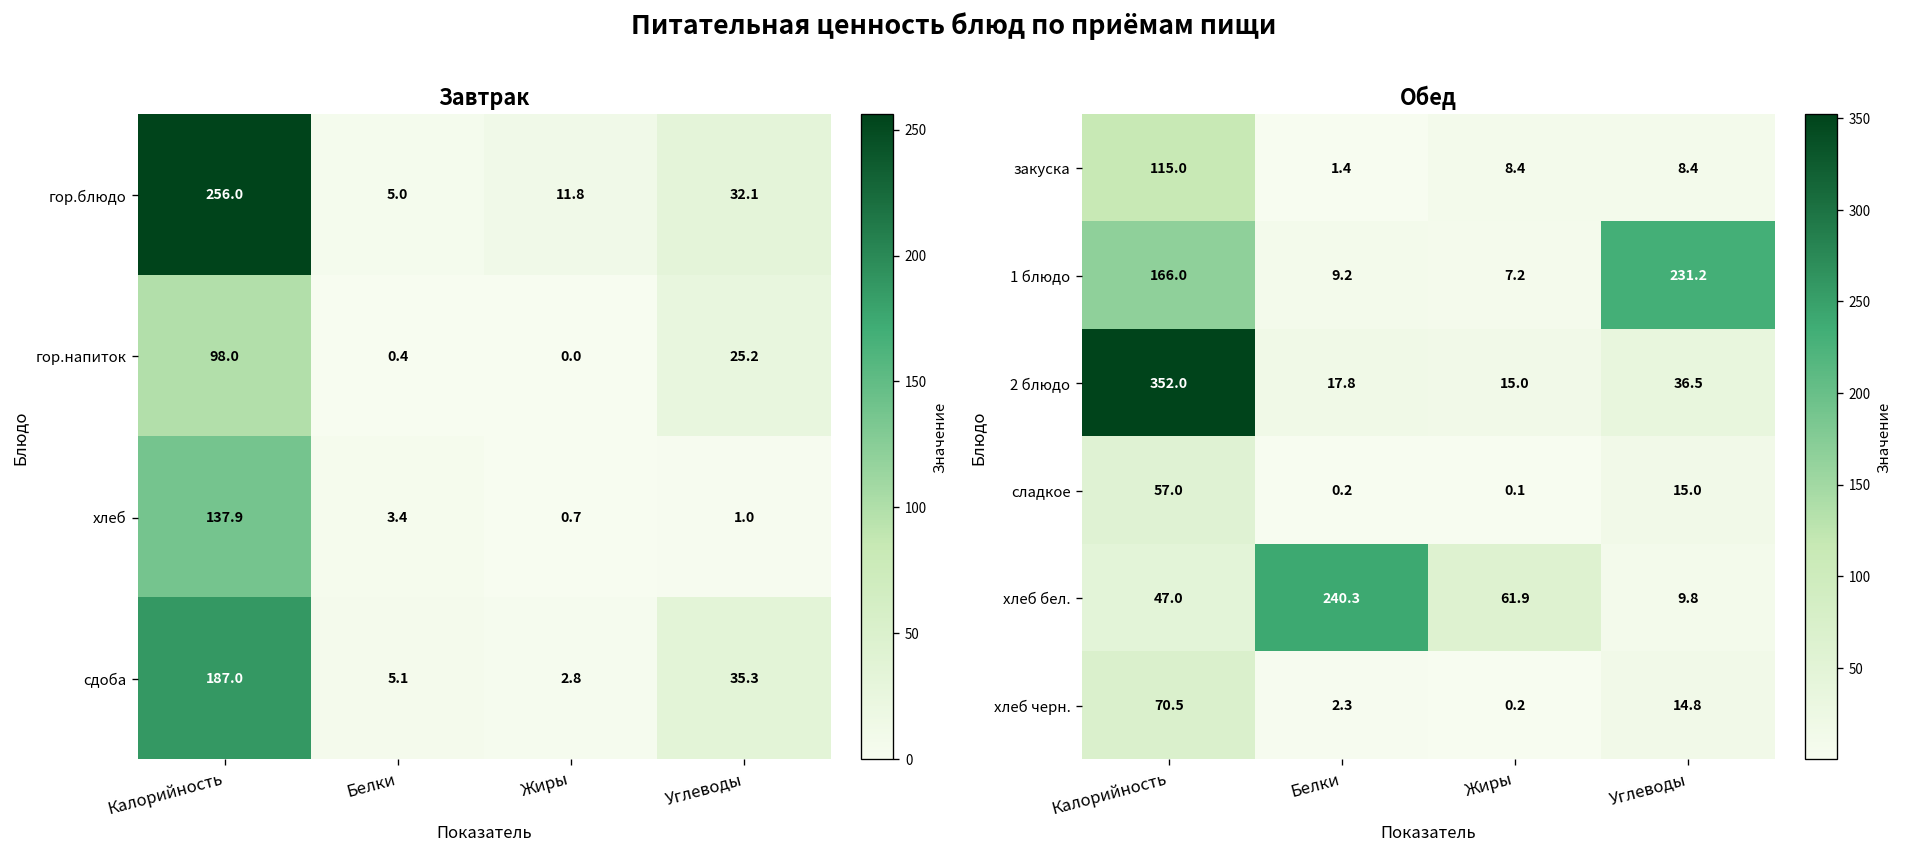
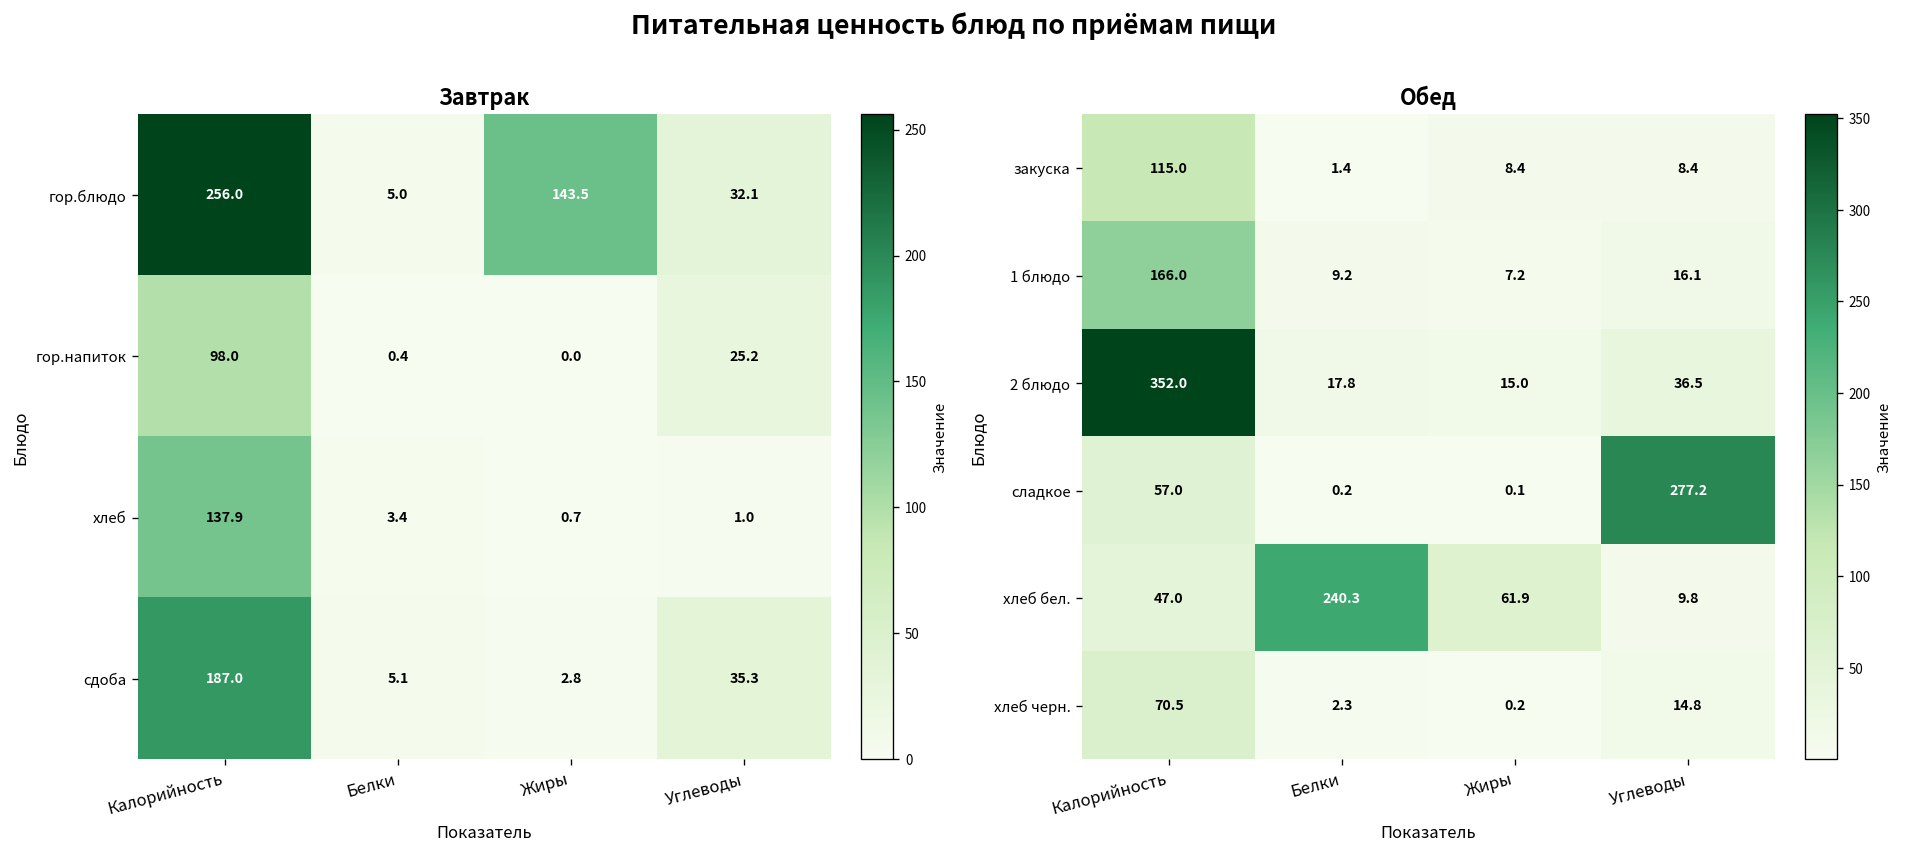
  {
    "Завтрак": {
      "гор.блюдо": {
        "Калорийность": 256.0,
        "Белки": 5.0,
-       "Жиры": 11.8,
+       "Жиры": 143.5,
        "Углеводы": 32.1
      },
      "гор.напиток": {
        "Калорийность": 98.0,
        "Белки": 0.4,
        "Жиры": 0.0,
        "Углеводы": 25.2
      },
      "хлеб": {
        "Калорийность": 137.9,
        "Белки": 3.4,
        "Жиры": 0.7,
        "Углеводы": 1.0
      },
      "сдоба": {
        "Калорийность": 187.0,
        "Белки": 5.1,
        "Жиры": 2.8,
        "Углеводы": 35.3
      }
    },
    "Обед": {
      "закуска": {
        "Калорийность": 115.0,
        "Белки": 1.4,
        "Жиры": 8.4,
        "Углеводы": 8.4
      },
      "1 блюдо": {
        "Калорийность": 166.0,
        "Белки": 9.2,
        "Жиры": 7.2,
-       "Углеводы": 231.2
+       "Углеводы": 16.1
      },
      "2 блюдо": {
        "Калорийность": 352.0,
        "Белки": 17.8,
        "Жиры": 15.0,
        "Углеводы": 36.5
      },
      "сладкое": {
        "Калорийность": 57.0,
        "Белки": 0.2,
        "Жиры": 0.1,
-       "Углеводы": 15.0
+       "Углеводы": 277.2
      },
      "хлеб бел.": {
        "Калорийность": 47.0,
        "Белки": 240.3,
        "Жиры": 61.9,
        "Углеводы": 9.8
      },
      "хлеб черн.": {
        "Калорийность": 70.5,
        "Белки": 2.3,
        "Жиры": 0.2,
        "Углеводы": 14.8
      }
    }
  }
